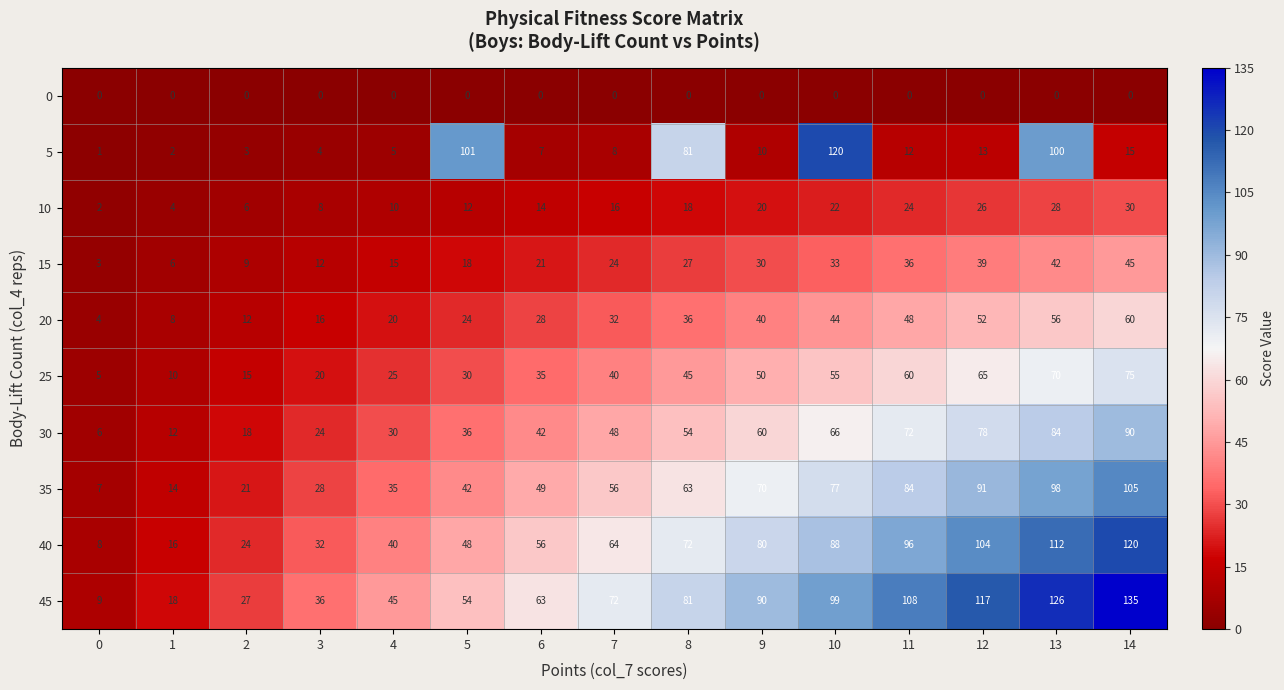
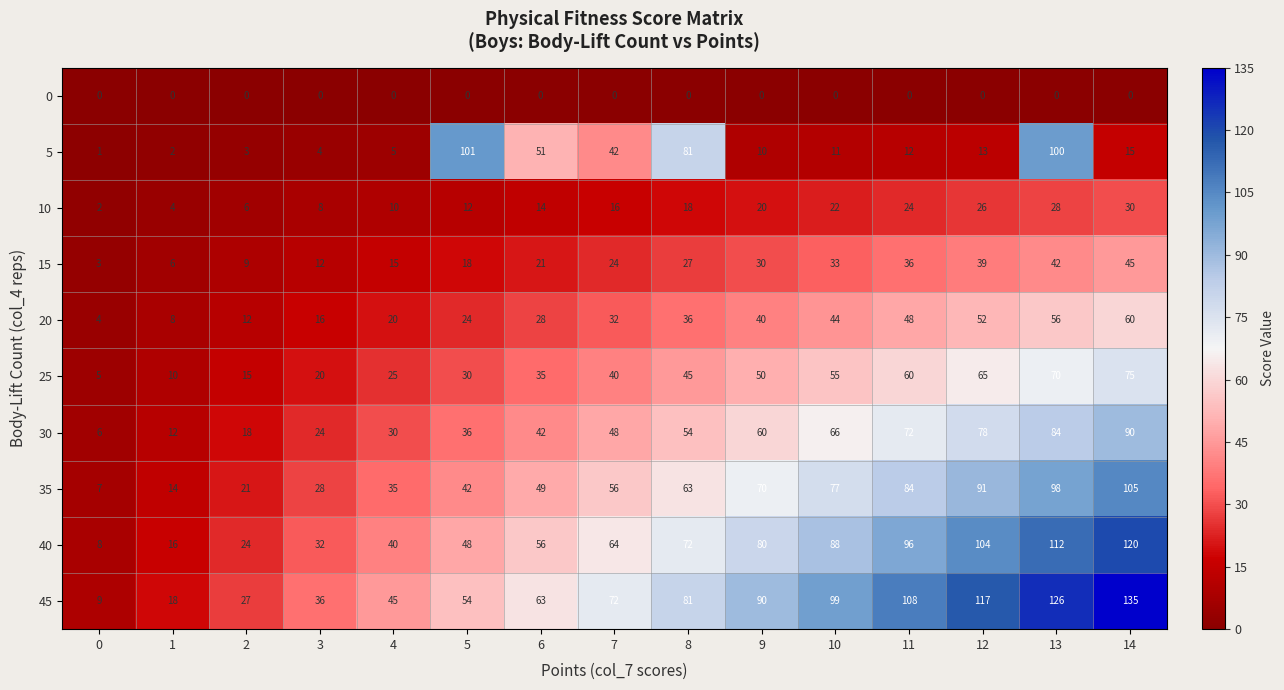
  {
    "0": {
      "0": 0,
      "1": 0,
      "2": 0,
      "3": 0,
      "4": 0,
      "5": 0,
      "6": 0,
      "7": 0,
      "8": 0,
      "9": 0,
      "10": 0,
      "11": 0,
      "12": 0,
      "13": 0,
      "14": 0
    },
    "5": {
      "0": 1,
      "1": 2,
      "2": 3,
      "3": 4,
      "4": 5,
      "5": 101,
-     "6": 7,
-     "7": 8,
+     "6": 51,
+     "7": 42,
      "8": 81,
      "9": 10,
-     "10": 120,
+     "10": 11,
      "11": 12,
      "12": 13,
      "13": 100,
      "14": 15
    },
    "10": {
      "0": 2,
      "1": 4,
      "2": 6,
      "3": 8,
      "4": 10,
      "5": 12,
      "6": 14,
      "7": 16,
      "8": 18,
      "9": 20,
      "10": 22,
      "11": 24,
      "12": 26,
      "13": 28,
      "14": 30
    },
    "15": {
      "0": 3,
      "1": 6,
      "2": 9,
      "3": 12,
      "4": 15,
      "5": 18,
      "6": 21,
      "7": 24,
      "8": 27,
      "9": 30,
      "10": 33,
      "11": 36,
      "12": 39,
      "13": 42,
      "14": 45
    },
    "20": {
      "0": 4,
      "1": 8,
      "2": 12,
      "3": 16,
      "4": 20,
      "5": 24,
      "6": 28,
      "7": 32,
      "8": 36,
      "9": 40,
      "10": 44,
      "11": 48,
      "12": 52,
      "13": 56,
      "14": 60
    },
    "25": {
      "0": 5,
      "1": 10,
      "2": 15,
      "3": 20,
      "4": 25,
      "5": 30,
      "6": 35,
      "7": 40,
      "8": 45,
      "9": 50,
      "10": 55,
      "11": 60,
      "12": 65
    },
    "30": {
      "0": 6,
      "1": 12,
      "2": 18,
      "3": 24,
      "4": 30,
      "5": 36,
      "6": 42,
      "7": 48,
      "8": 54,
      "9": 60,
      "10": 66,
      "13": 84,
      "14": 90
    },
    "35": {
      "0": 7,
      "1": 14,
      "2": 21,
      "3": 28,
      "4": 35,
      "5": 42,
      "6": 49,
      "7": 56,
      "8": 63,
      "11": 84,
      "12": 91,
      "13": 98,
      "14": 105
    },
    "40": {
      "0": 8,
      "1": 16,
      "2": 24,
      "3": 32,
      "4": 40,
      "5": 48,
      "6": 56,
      "7": 64,
      "9": 80,
      "10": 88,
      "11": 96,
      "12": 104,
      "13": 112,
      "14": 120
    },
    "45": {
      "0": 9,
      "1": 18,
      "2": 27,
      "3": 36,
      "4": 45,
      "5": 54,
      "6": 63,
      "8": 81,
      "9": 90,
      "10": 99,
      "11": 108,
      "12": 117,
      "13": 126,
      "14": 135
    }
  }
